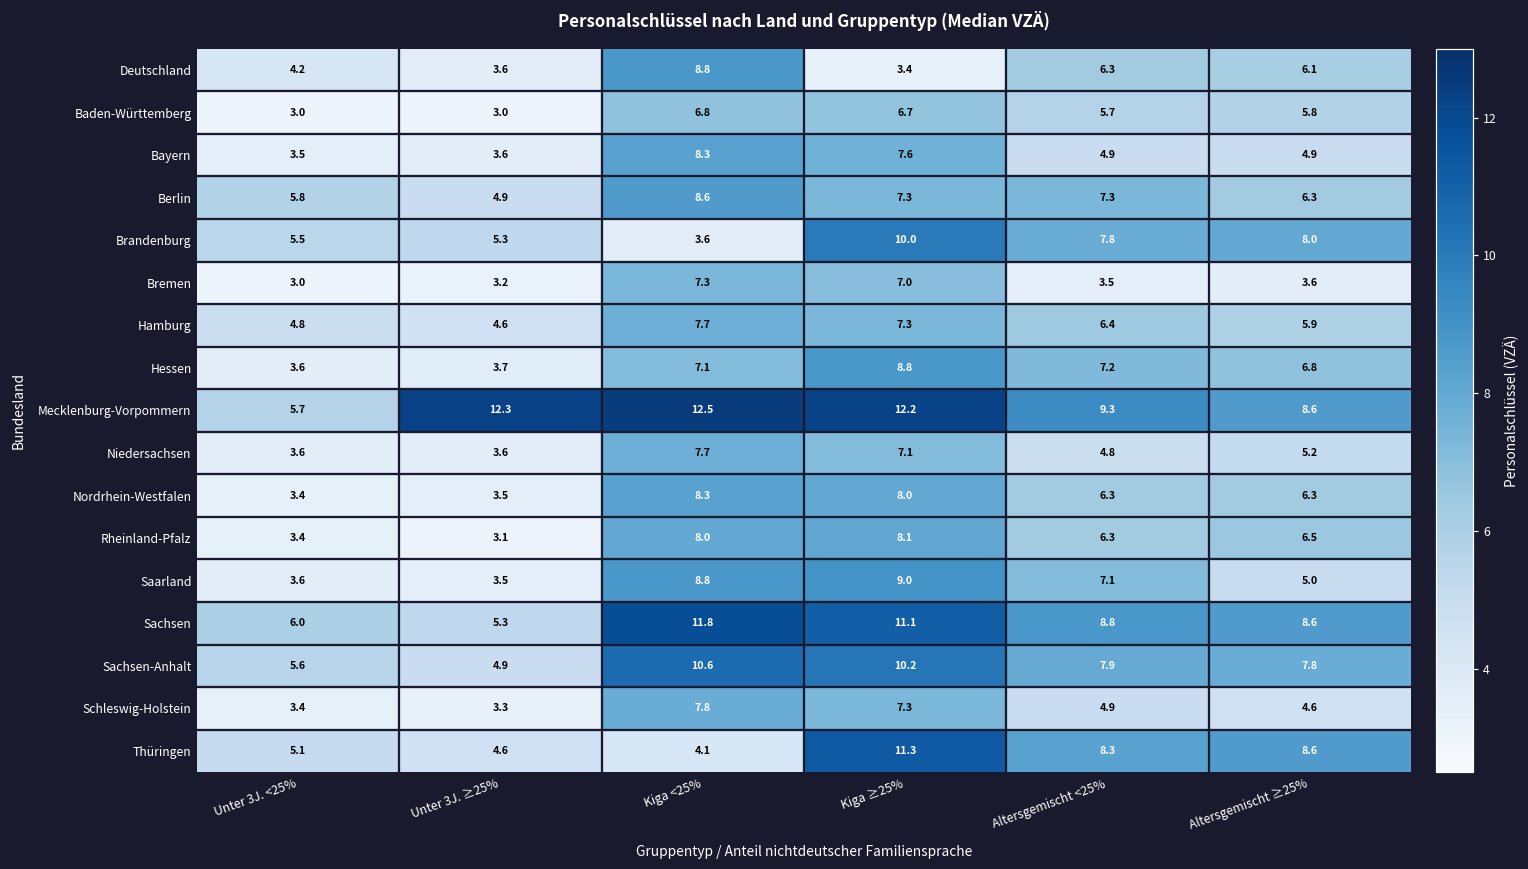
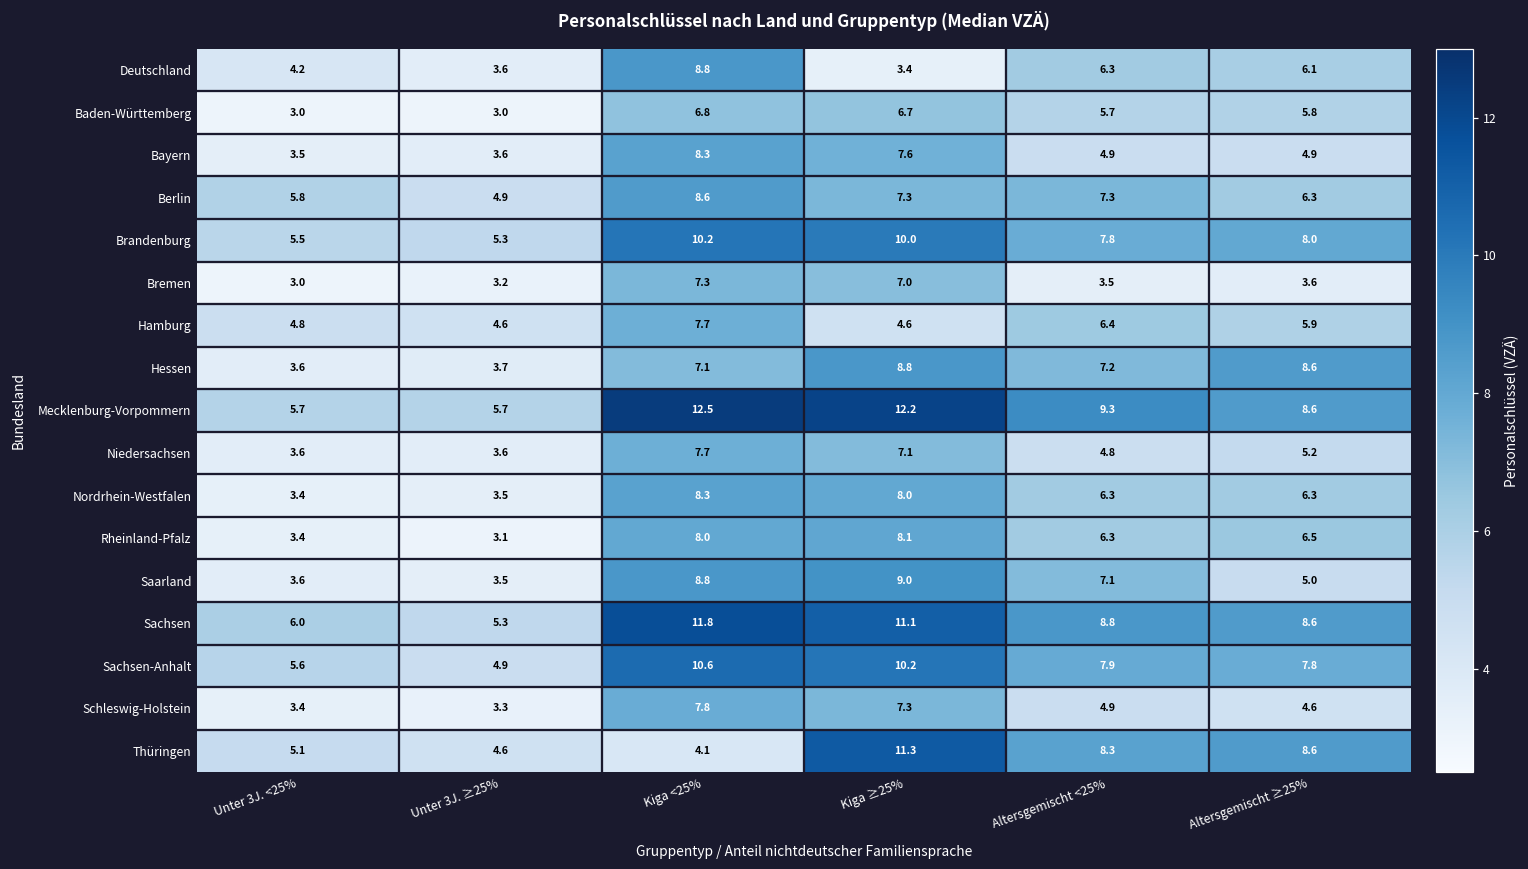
  {
    "Deutschland": {
      "Unter 3J. <25%": 4.2,
      "Unter 3J. ≥25%": 3.6,
      "Kiga <25%": 8.8,
      "Kiga ≥25%": 3.4,
      "Altersgemischt <25%": 6.3,
      "Altersgemischt ≥25%": 6.1
    },
    "Baden-Württemberg": {
      "Unter 3J. <25%": 3.0,
      "Unter 3J. ≥25%": 3.0,
      "Kiga <25%": 6.8,
      "Kiga ≥25%": 6.7,
      "Altersgemischt <25%": 5.7,
      "Altersgemischt ≥25%": 5.8
    },
    "Bayern": {
      "Unter 3J. <25%": 3.5,
      "Unter 3J. ≥25%": 3.6,
      "Kiga <25%": 8.3,
      "Kiga ≥25%": 7.6,
      "Altersgemischt <25%": 4.9,
      "Altersgemischt ≥25%": 4.9
    },
    "Berlin": {
      "Unter 3J. <25%": 5.8,
      "Unter 3J. ≥25%": 4.9,
      "Kiga <25%": 8.6,
      "Kiga ≥25%": 7.3,
      "Altersgemischt <25%": 7.3,
      "Altersgemischt ≥25%": 6.3
    },
    "Brandenburg": {
      "Unter 3J. <25%": 5.5,
      "Unter 3J. ≥25%": 5.3,
-     "Kiga <25%": 3.6,
+     "Kiga <25%": 10.2,
      "Kiga ≥25%": 10.0,
      "Altersgemischt <25%": 7.8,
      "Altersgemischt ≥25%": 8.0
    },
    "Bremen": {
      "Unter 3J. <25%": 3.0,
      "Unter 3J. ≥25%": 3.2,
      "Kiga <25%": 7.3,
      "Kiga ≥25%": 7.0,
      "Altersgemischt <25%": 3.5,
      "Altersgemischt ≥25%": 3.6
    },
    "Hamburg": {
      "Unter 3J. <25%": 4.8,
      "Unter 3J. ≥25%": 4.6,
      "Kiga <25%": 7.7,
-     "Kiga ≥25%": 7.3,
+     "Kiga ≥25%": 4.6,
      "Altersgemischt <25%": 6.4,
      "Altersgemischt ≥25%": 5.9
    },
    "Hessen": {
      "Unter 3J. <25%": 3.6,
      "Unter 3J. ≥25%": 3.7,
      "Kiga <25%": 7.1,
      "Kiga ≥25%": 8.8,
      "Altersgemischt <25%": 7.2,
-     "Altersgemischt ≥25%": 6.8
+     "Altersgemischt ≥25%": 8.6
    },
    "Mecklenburg-Vorpommern": {
      "Unter 3J. <25%": 5.7,
-     "Unter 3J. ≥25%": 12.3,
+     "Unter 3J. ≥25%": 5.7,
      "Kiga <25%": 12.5,
      "Kiga ≥25%": 12.2,
      "Altersgemischt <25%": 9.3,
      "Altersgemischt ≥25%": 8.6
    },
    "Niedersachsen": {
      "Unter 3J. <25%": 3.6,
      "Unter 3J. ≥25%": 3.6,
      "Kiga <25%": 7.7,
      "Kiga ≥25%": 7.1,
      "Altersgemischt <25%": 4.8,
      "Altersgemischt ≥25%": 5.2
    },
    "Nordrhein-Westfalen": {
      "Unter 3J. <25%": 3.4,
      "Unter 3J. ≥25%": 3.5,
      "Kiga <25%": 8.3,
      "Kiga ≥25%": 8.0,
      "Altersgemischt <25%": 6.3,
      "Altersgemischt ≥25%": 6.3
    },
    "Rheinland-Pfalz": {
      "Unter 3J. <25%": 3.4,
      "Unter 3J. ≥25%": 3.1,
      "Kiga <25%": 8.0,
      "Kiga ≥25%": 8.1,
      "Altersgemischt <25%": 6.3,
      "Altersgemischt ≥25%": 6.5
    },
    "Saarland": {
      "Unter 3J. <25%": 3.6,
      "Unter 3J. ≥25%": 3.5,
      "Kiga <25%": 8.8,
      "Kiga ≥25%": 9.0,
      "Altersgemischt <25%": 7.1,
      "Altersgemischt ≥25%": 5.0
    },
    "Sachsen": {
      "Unter 3J. <25%": 6.0,
      "Unter 3J. ≥25%": 5.3,
      "Kiga <25%": 11.8,
      "Kiga ≥25%": 11.1,
      "Altersgemischt <25%": 8.8,
      "Altersgemischt ≥25%": 8.6
    },
    "Sachsen-Anhalt": {
      "Unter 3J. <25%": 5.6,
      "Unter 3J. ≥25%": 4.9,
      "Kiga <25%": 10.6,
      "Kiga ≥25%": 10.2,
      "Altersgemischt <25%": 7.9,
      "Altersgemischt ≥25%": 7.8
    },
    "Schleswig-Holstein": {
      "Unter 3J. <25%": 3.4,
      "Unter 3J. ≥25%": 3.3,
      "Kiga <25%": 7.8,
      "Kiga ≥25%": 7.3,
      "Altersgemischt <25%": 4.9,
      "Altersgemischt ≥25%": 4.6
    },
    "Thüringen": {
      "Unter 3J. <25%": 5.1,
      "Unter 3J. ≥25%": 4.6,
      "Kiga <25%": 4.1,
      "Kiga ≥25%": 11.3,
      "Altersgemischt <25%": 8.3,
      "Altersgemischt ≥25%": 8.6
    }
  }
